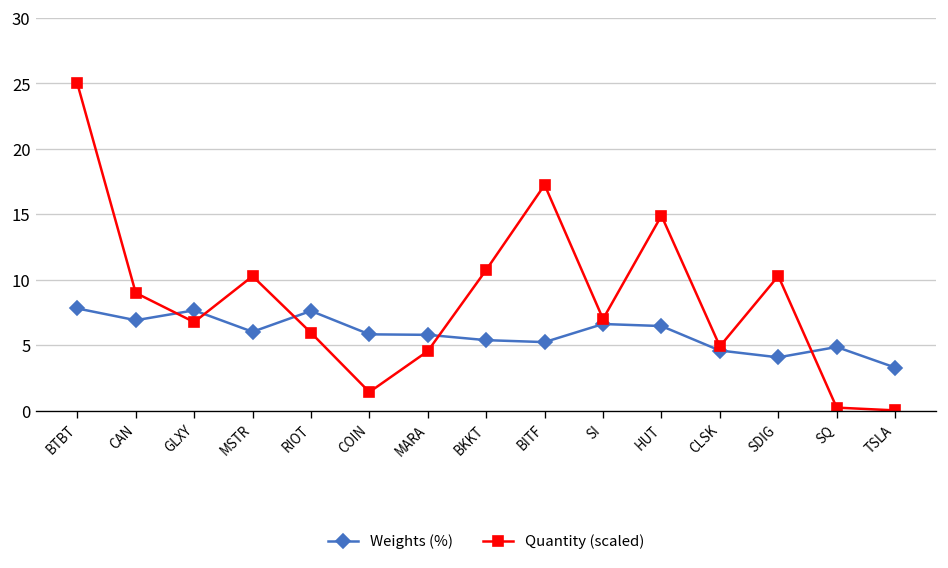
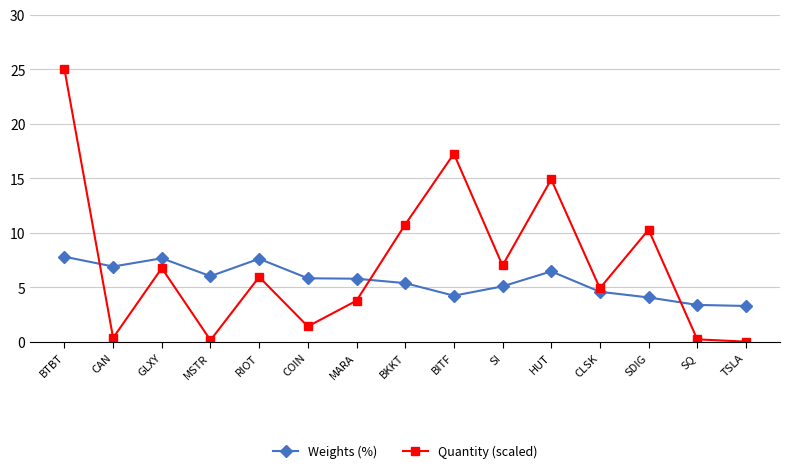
  {
    "Weights (%)": {
      "BTBT": 7.8,
      "CAN": 6.9,
      "GLXY": 7.7,
      "MSTR": 6.0,
      "RIOT": 7.6,
      "COIN": 5.8,
      "MARA": 5.8,
      "BKKT": 5.4,
-     "BITF": 5.2,
-     "SI": 6.6,
+     "BITF": 4.2,
+     "SI": 5.1,
      "HUT": 6.5,
      "CLSK": 4.6,
      "SDIG": 4.1,
-     "SQ": 4.9,
+     "SQ": 3.4,
      "TSLA": 3.3
    },
    "Quantity (scaled)": {
      "BTBT": 25.0,
-     "CAN": 9.0,
+     "CAN": 0.4,
      "GLXY": 6.8,
-     "MSTR": 10.3,
+     "MSTR": 0.2,
      "RIOT": 6.0,
      "COIN": 1.4,
-     "MARA": 4.5,
+     "MARA": 3.8,
      "BKKT": 10.8,
      "BITF": 17.3,
      "SI": 7.0,
      "HUT": 14.9,
      "CLSK": 4.9,
      "SDIG": 10.3,
      "SQ": 0.2,
      "TSLA": 0.0
    }
  }
